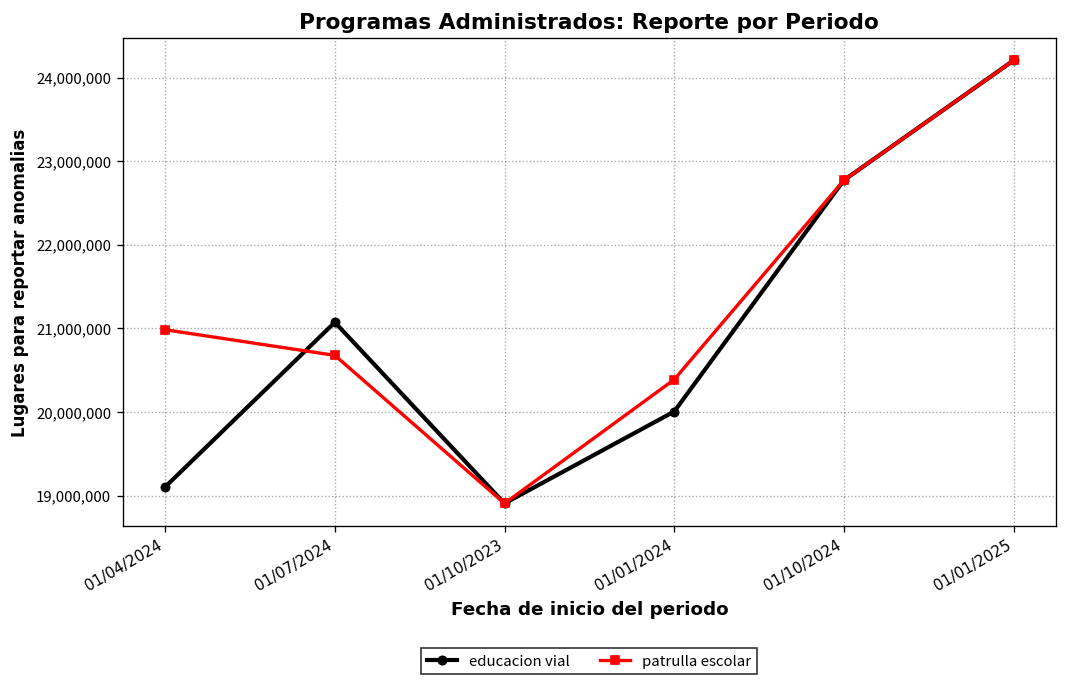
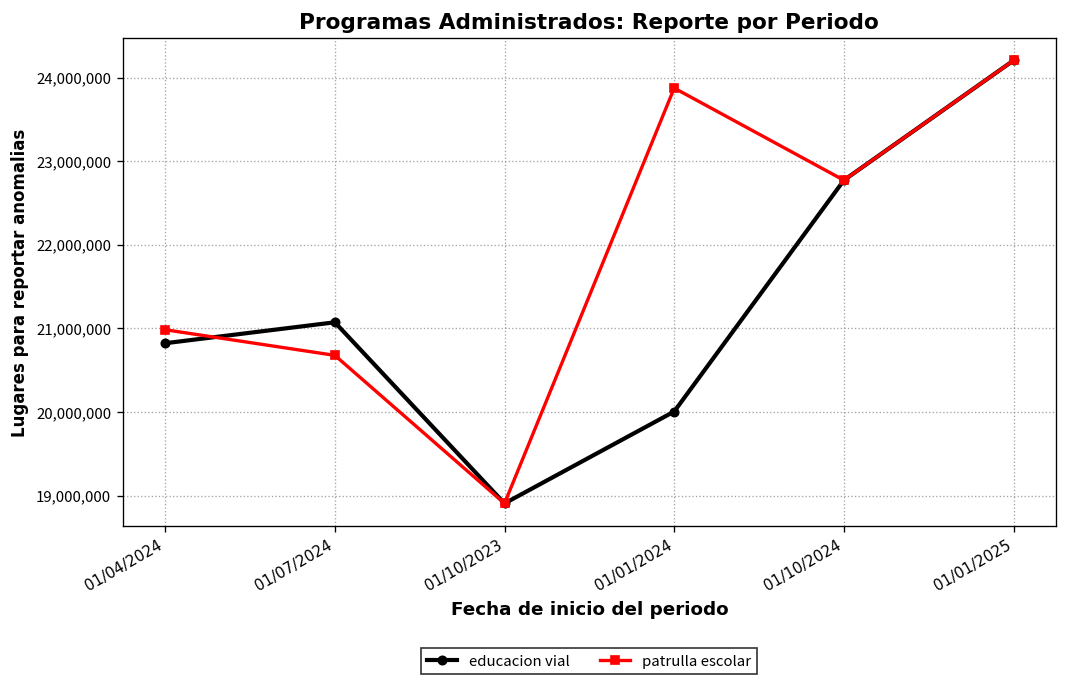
  {
    "educacion vial": {
-     "01/04/2024": "19,100,000",
+     "01/04/2024": "20,800,000",
      "01/07/2024": "21,100,000",
      "01/01/2024": "20,000,000"
    },
    "patrulla escolar": {
      "01/04/2024": "21,000,000",
      "01/07/2024": "20,700,000",
-     "01/01/2024": "20,400,000"
+     "01/01/2024": "23,900,000"
    }
  }
